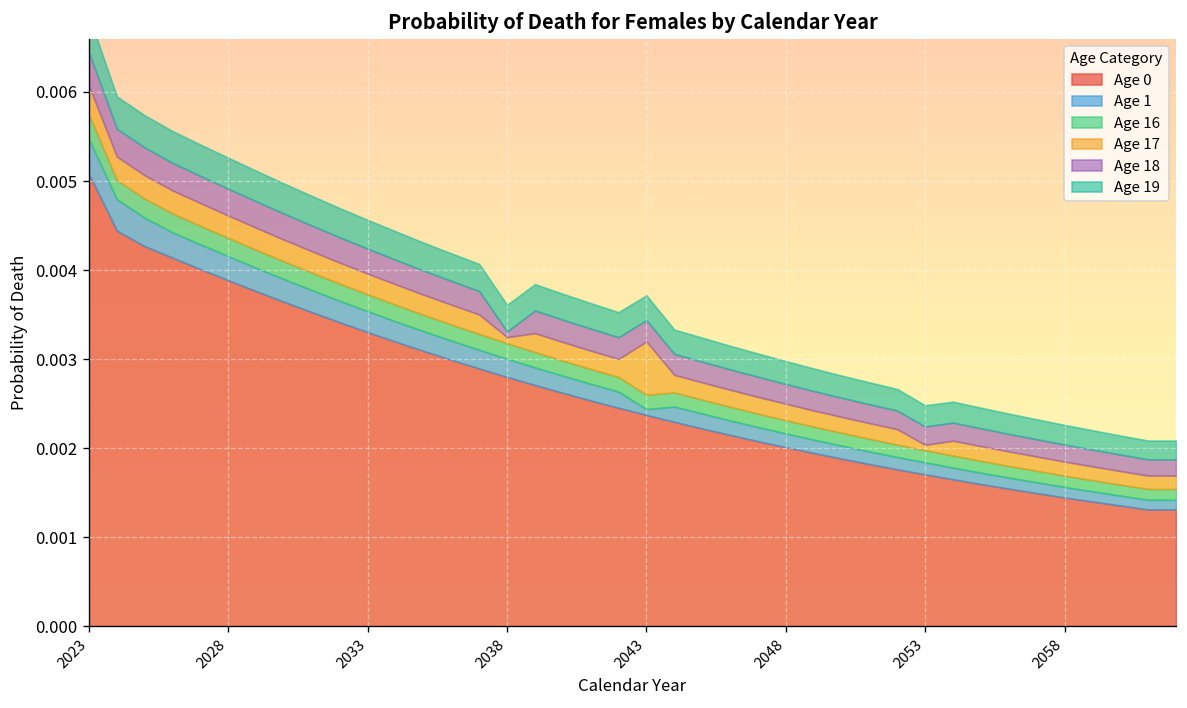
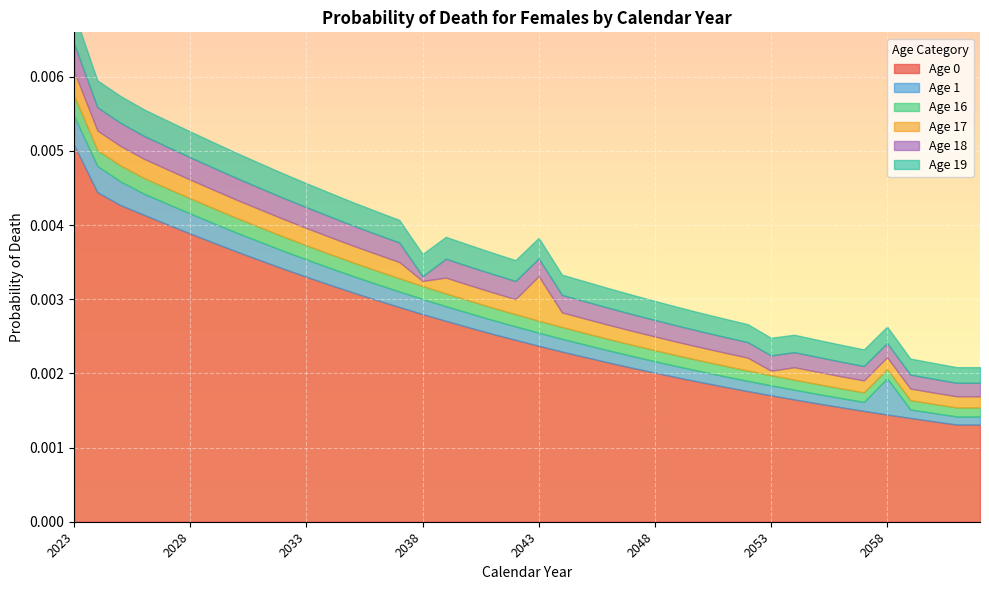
  {
    "Age 0": {
      "2023": 0.0051,
      "2028": 0.0039,
      "2033": 0.0033,
      "2038": 0.0028,
      "2043": 0.0024,
      "2048": 0.0020,
      "2053": 0.0017,
      "2058": 0.0014
    },
    "Age 1": {
      "2023": 0.0004,
      "2028": 0.0003,
      "2033": 0.0002,
      "2038": 0.0002,
-     "2043": 0.0001,
+     "2043": 0.0002,
      "2048": 0.0002,
      "2053": 0.0001,
-     "2058": 0.0001
+     "2058": 0.0005
    },
    "Age 17": {
      "2023": 0.0003,
      "2028": 0.0003,
      "2033": 0.0002,
      "2038": 0.0001,
      "2043": 0.0006,
      "2048": 0.0002,
      "2053": 0.0001,
      "2058": 0.0002
    },
    "Age 18": {
      "2023": 0.0004,
      "2028": 0.0003,
      "2033": 0.0003,
      "2038": 0.0001,
      "2043": 0.0002,
      "2048": 0.0002,
      "2053": 0.0002,
      "2058": 0.0002
    }
  }
